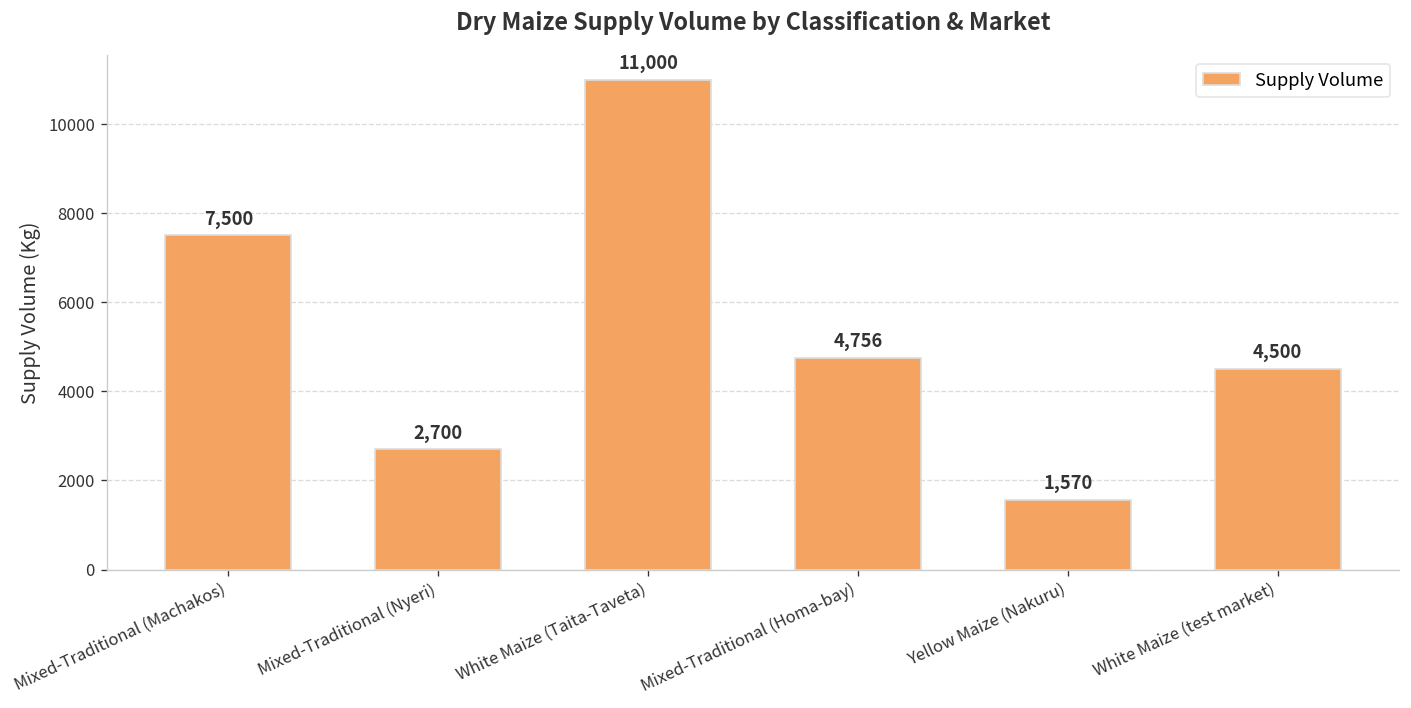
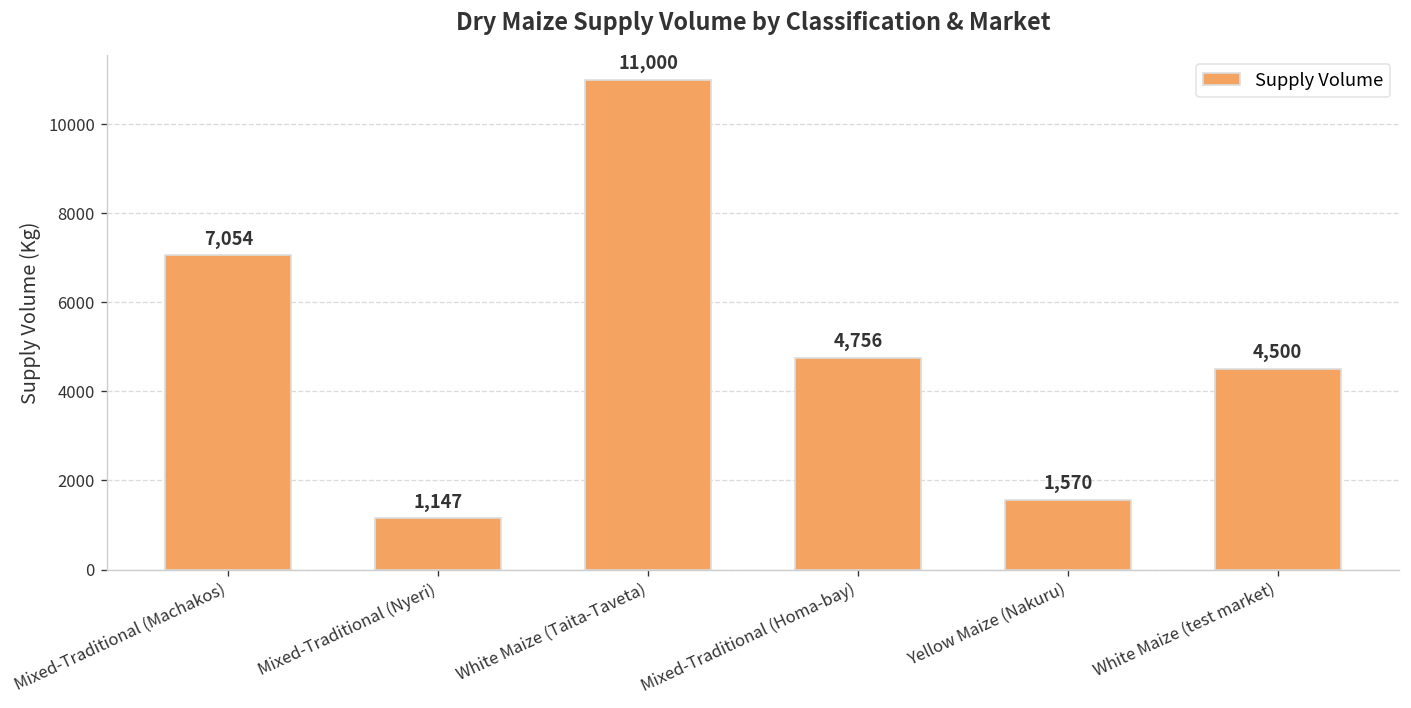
  {
-   "Mixed-Traditional (Machakos)": "7,500",
-   "Mixed-Traditional (Nyeri)": "2,700",
+   "Mixed-Traditional (Machakos)": "7,054",
+   "Mixed-Traditional (Nyeri)": "1,147",
    "White Maize (Taita-Taveta)": "11,000",
    "Mixed-Traditional (Homa-bay)": "4,756",
    "Yellow Maize (Nakuru)": "1,570",
    "White Maize (test market)": "4,500"
  }
